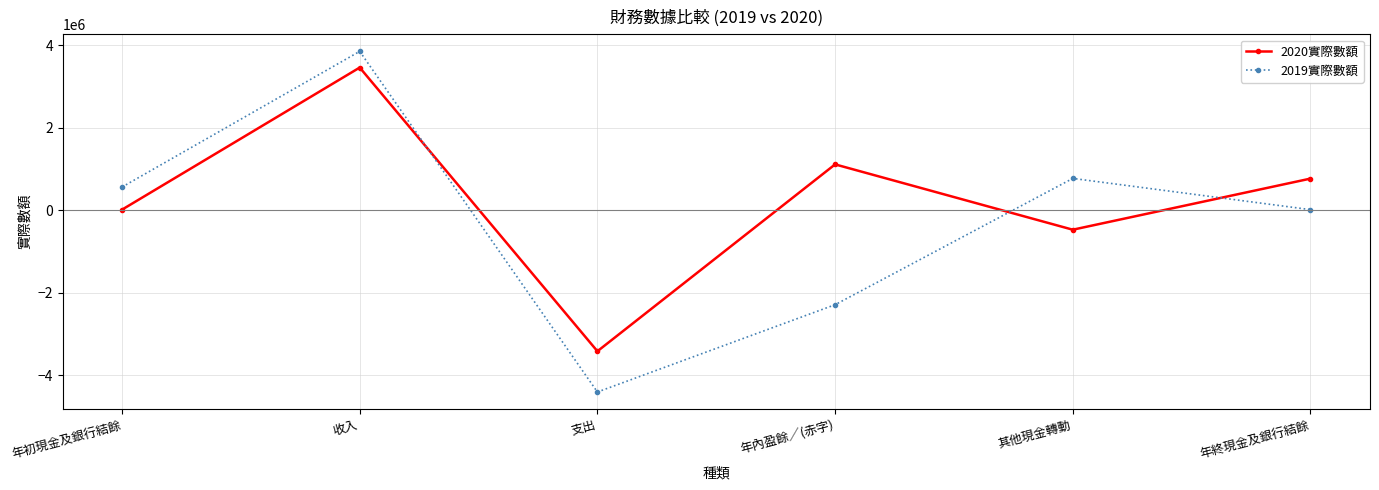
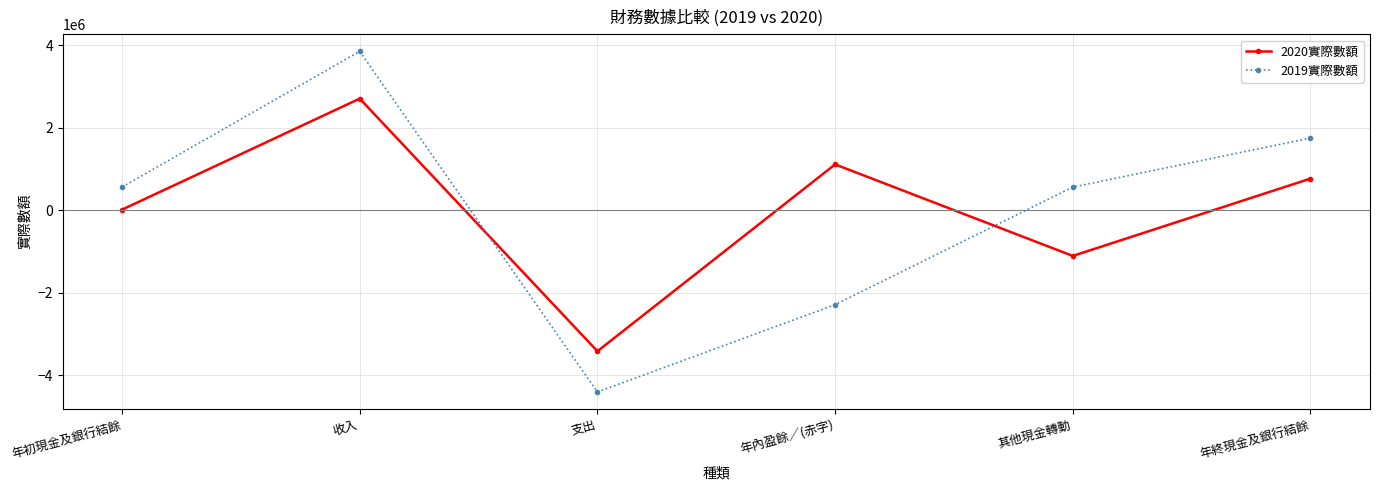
  {
    "2020實際數額": {
      "年初現金及銀行結餘": 0,
-     "收入": 3500000,
+     "收入": 2700000,
      "支出": -3400000,
      "年內盈餘／(赤字)": 1100000,
-     "其他現金轉動": -500000,
+     "其他現金轉動": -1100000,
      "年終現金及銀行結餘": 800000
    },
    "2019實際數額": {
      "年初現金及銀行結餘": 600000,
      "收入": 3900000,
      "支出": -4400000,
      "年內盈餘／(赤字)": -2300000,
-     "其他現金轉動": 800000,
-     "年終現金及銀行結餘": 0
+     "其他現金轉動": 600000,
+     "年終現金及銀行結餘": 1700000
    }
  }
